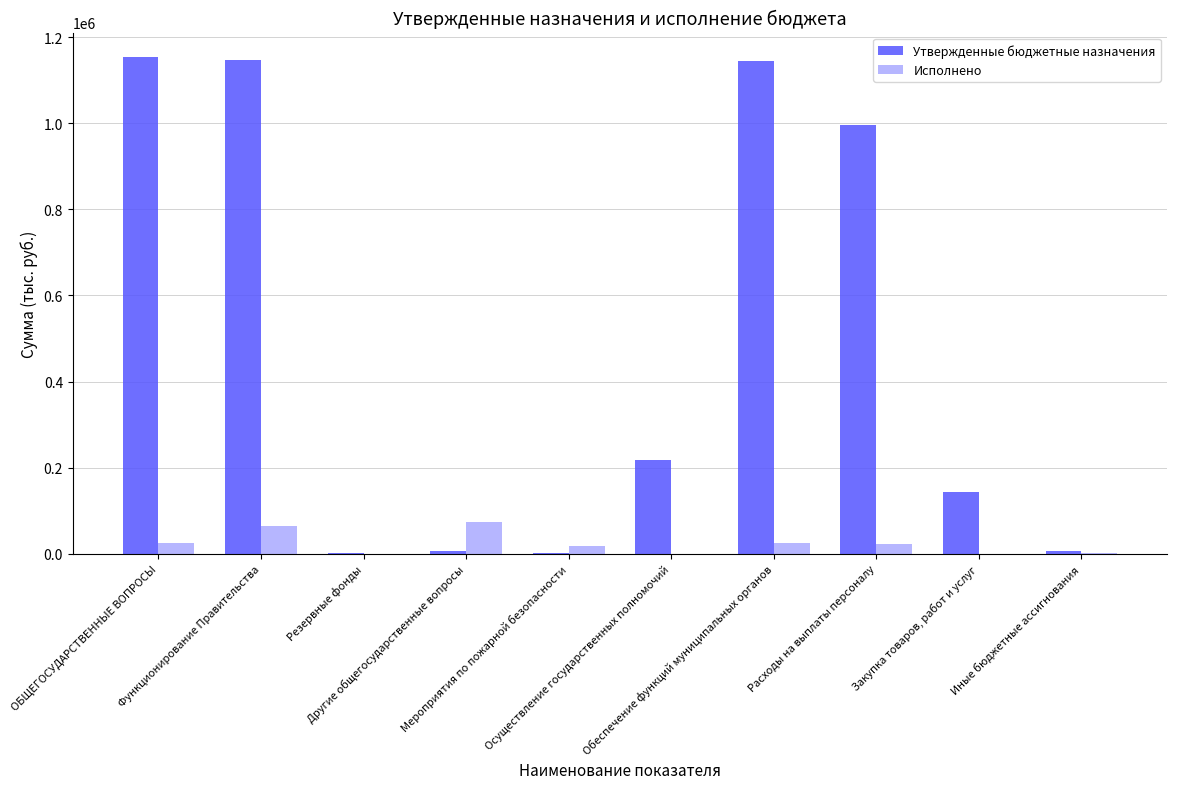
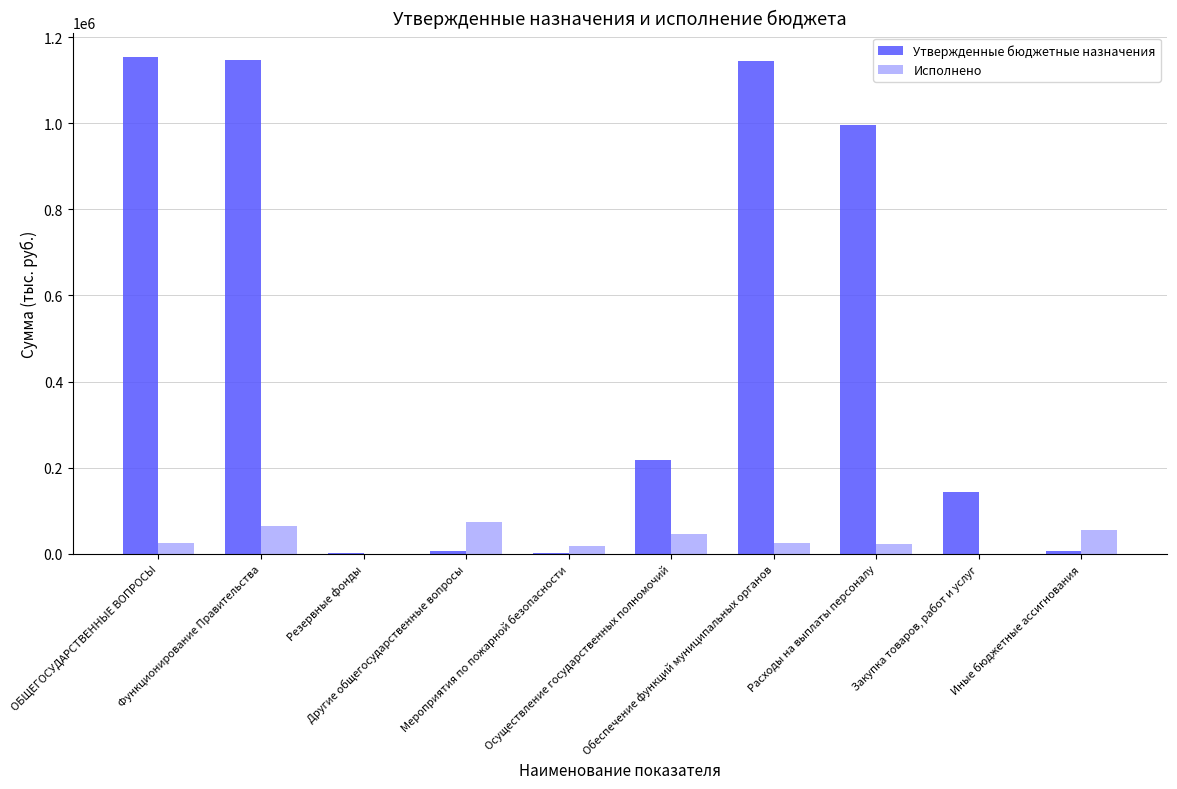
  {
    "Утвержденные бюджетные назначения": {
      "ОБЩЕГОСУДАРСТВЕННЫЕ ВОПРОСЫ": 1150000,
      "Функционирование Правительства": 1150000,
      "Осуществление государственных полномочий": 220000,
      "Обеспечение функций муниципальных органов": 1140000,
      "Расходы на выплаты персоналу": 1000000,
      "Закупка товаров, работ и услуг": 140000
    },
    "Исполнено": {
      "ОБЩЕГОСУДАРСТВЕННЫЕ ВОПРОСЫ": 20000,
      "Функционирование Правительства": 60000,
      "Резервные фонды": 0,
      "Другие общегосударственные вопросы": 70000,
      "Мероприятия по пожарной безопасности": 20000,
-     "Осуществление государственных полномочий": 0,
+     "Осуществление государственных полномочий": 50000,
      "Обеспечение функций муниципальных органов": 20000,
      "Расходы на выплаты персоналу": 20000,
      "Закупка товаров, работ и услуг": 0,
-     "Иные бюджетные ассигнования": 0
+     "Иные бюджетные ассигнования": 60000
    }
  }
